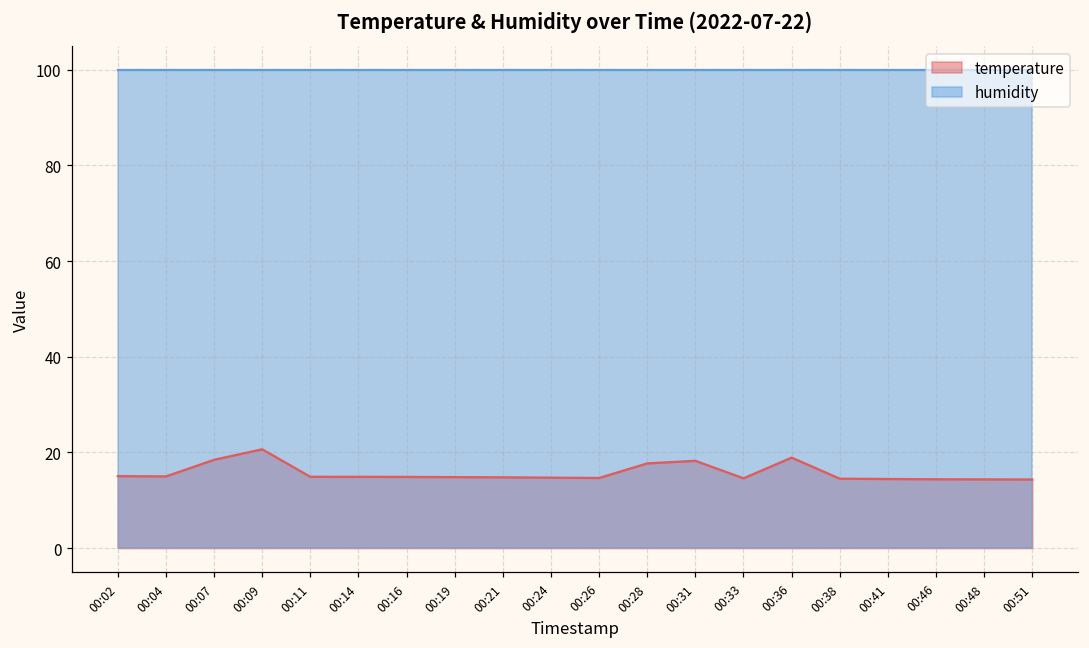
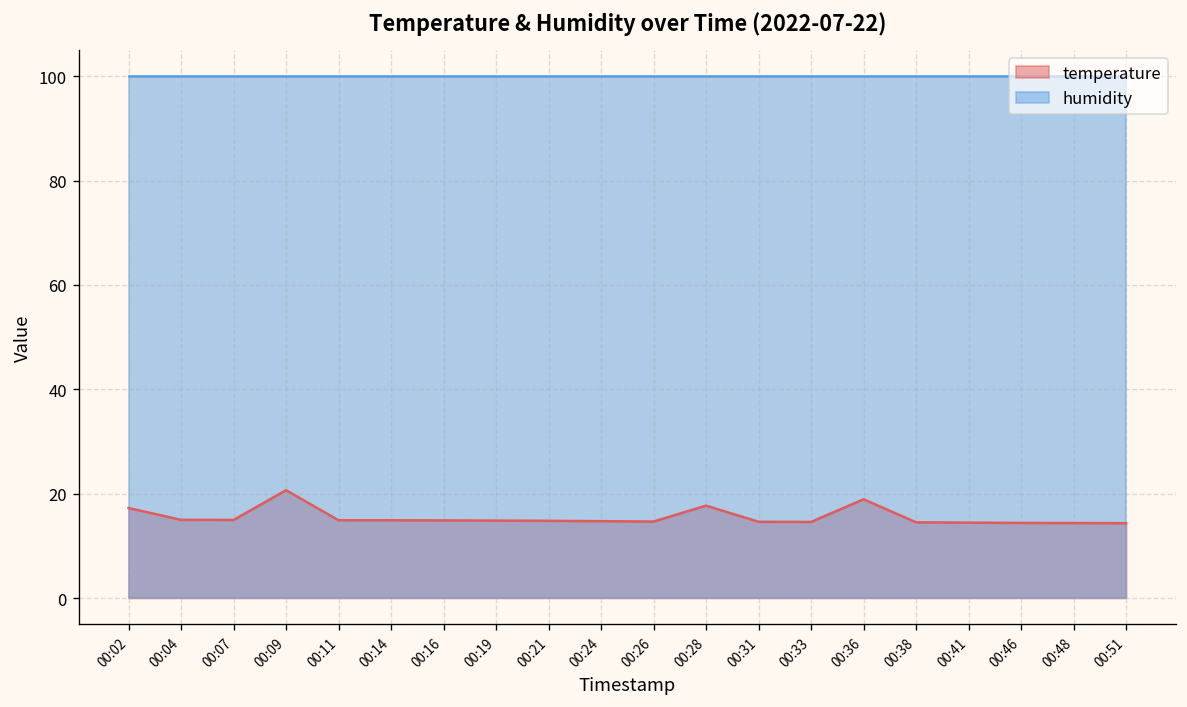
  {
    "temperature": {
-     "00:02": 15,
+     "00:02": 17,
      "00:04": 15,
-     "00:07": 18,
+     "00:07": 15,
      "00:09": 21,
      "00:11": 15,
      "00:14": 15,
      "00:16": 15,
      "00:19": 15,
      "00:21": 15,
      "00:24": 15,
      "00:26": 15,
      "00:28": 18,
-     "00:31": 18,
+     "00:31": 15,
      "00:33": 15,
      "00:36": 19,
      "00:38": 15,
      "00:41": 14,
      "00:46": 14,
      "00:48": 14,
      "00:51": 14
    },
    "humidity": {
      "00:02": 100,
      "00:04": 100,
      "00:07": 100,
      "00:09": 100,
      "00:11": 100,
      "00:14": 100,
      "00:16": 100,
      "00:19": 100,
      "00:21": 100,
      "00:24": 100,
      "00:26": 100,
      "00:28": 100,
      "00:31": 100,
      "00:33": 100,
      "00:36": 100,
      "00:38": 100,
      "00:41": 100
    }
  }
